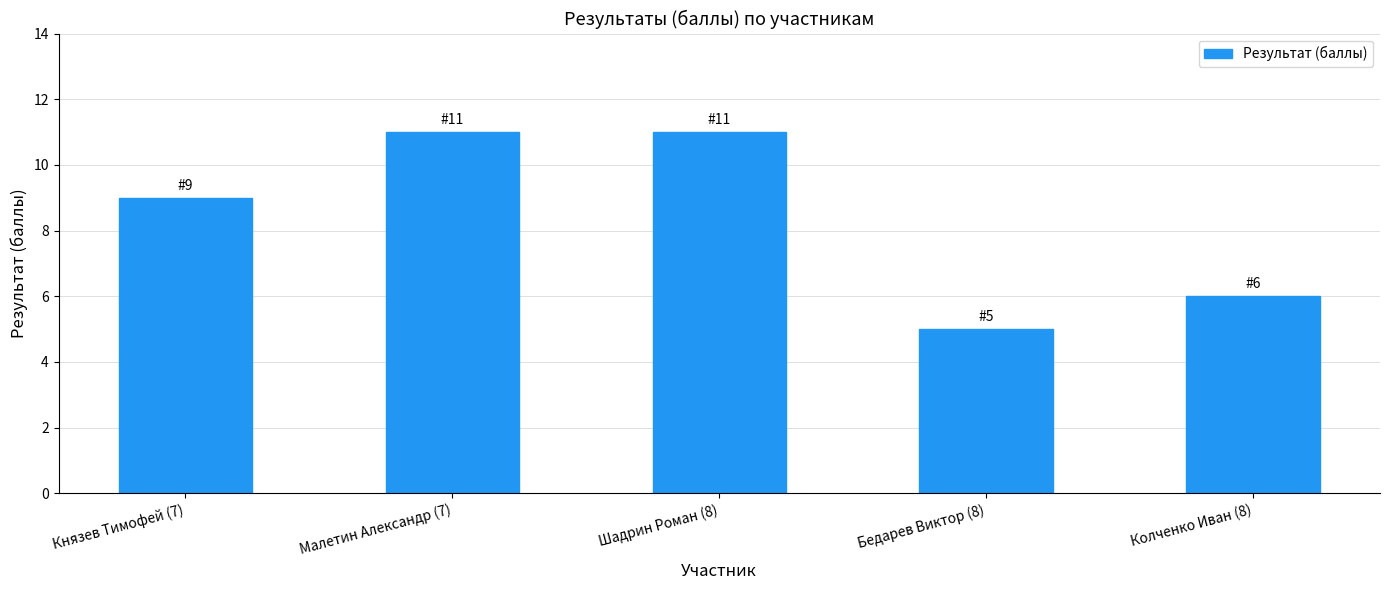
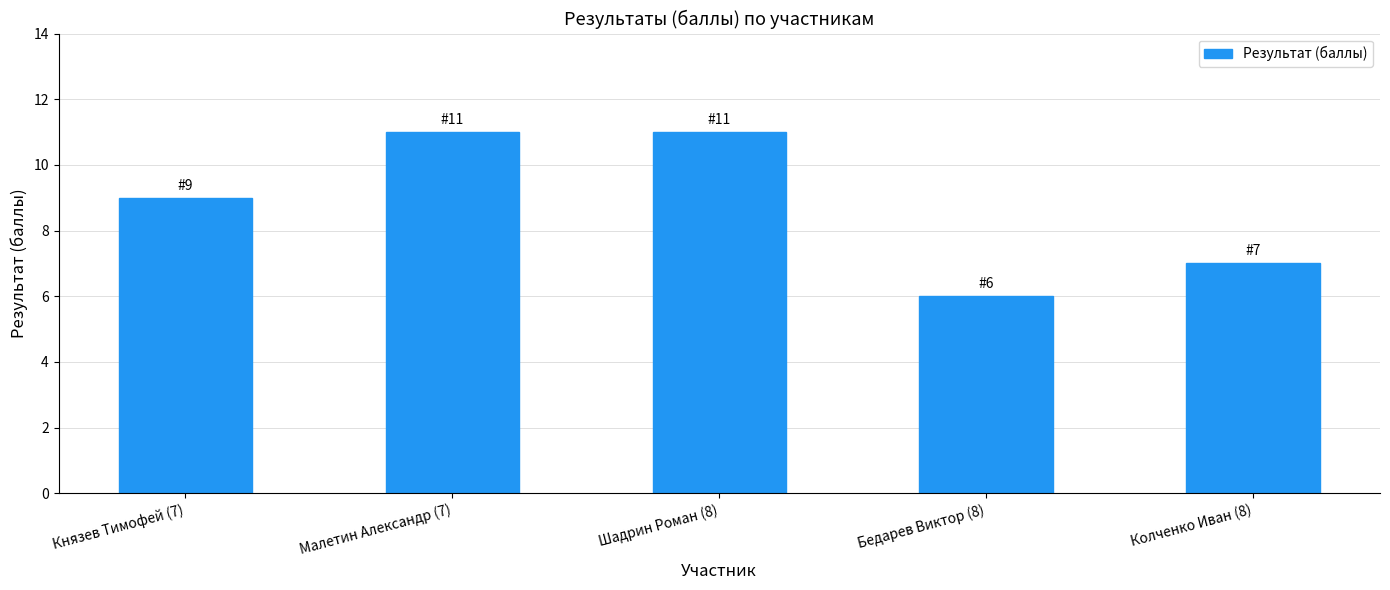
  {
    "Князев Тимофей (7)": 9,
    "Малетин Александр (7)": 11,
    "Шадрин Роман (8)": 11,
-   "Бедарев Виктор (8)": 5,
-   "Колченко Иван (8)": 6
+   "Бедарев Виктор (8)": 6,
+   "Колченко Иван (8)": 7
  }
